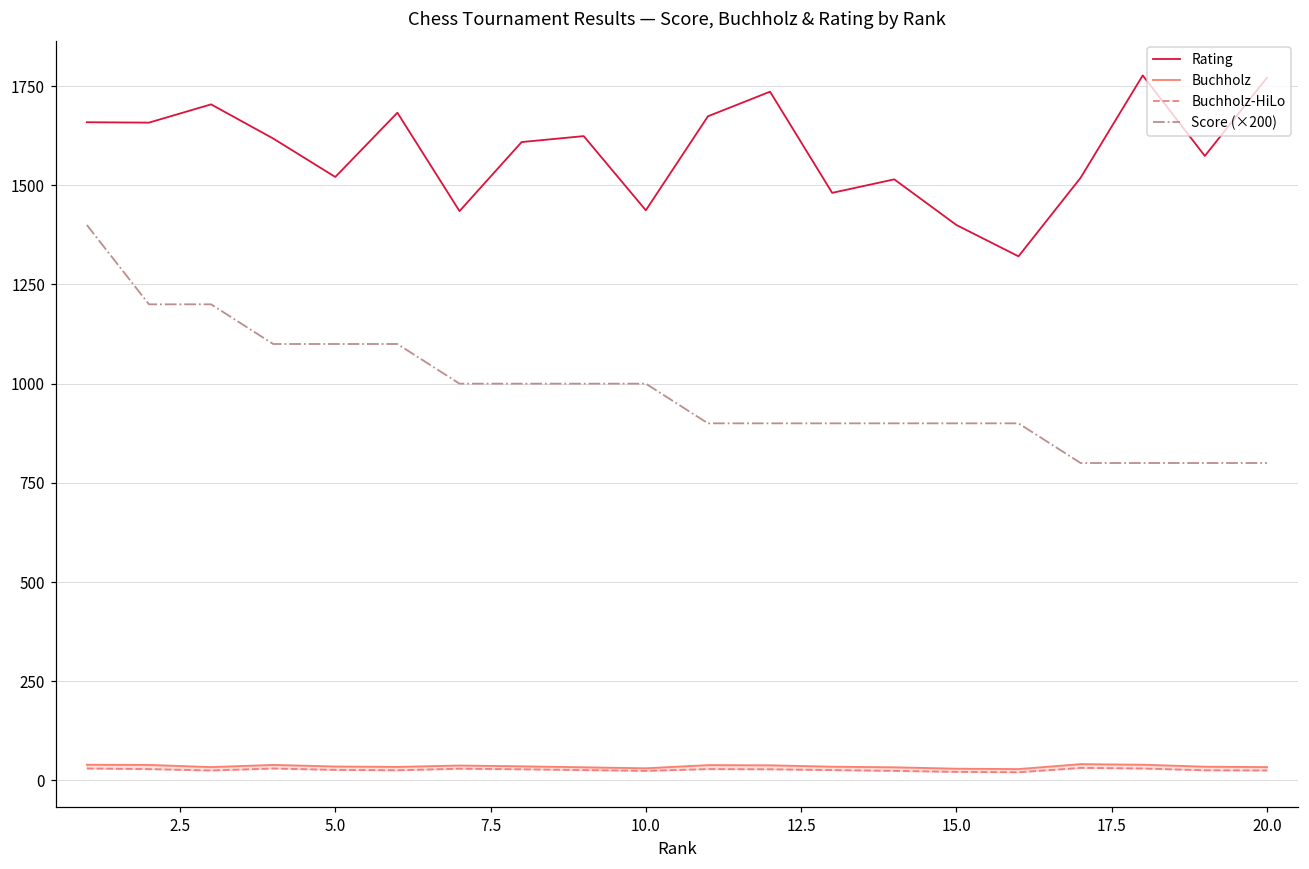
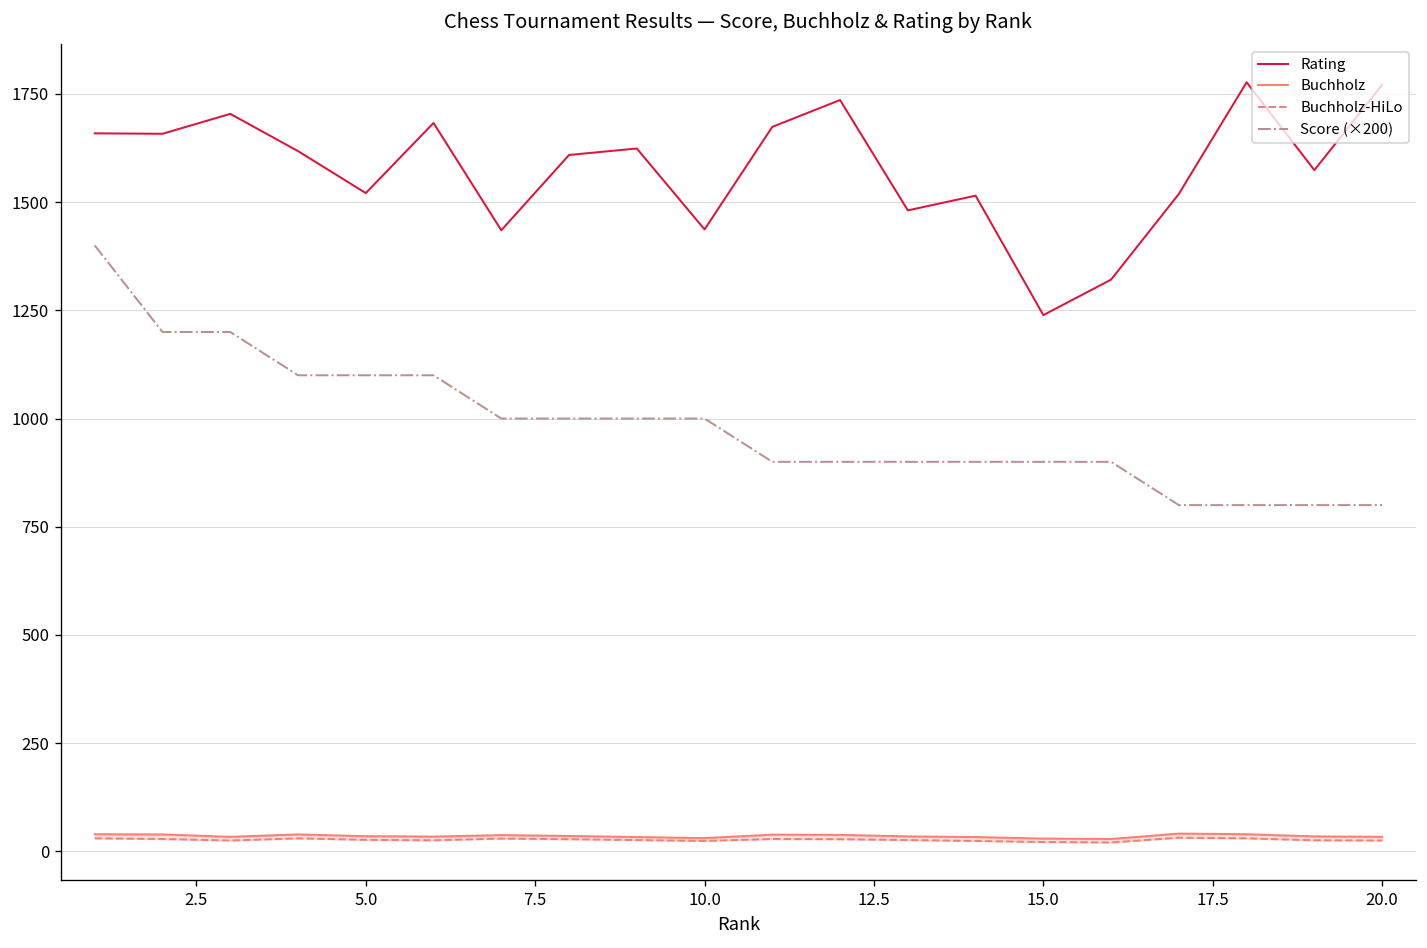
  {
    "Rating": {
      "5.0": 1520,
      "10.0": 1440,
-     "15.0": 1400
+     "15.0": 1240
    }
  }
